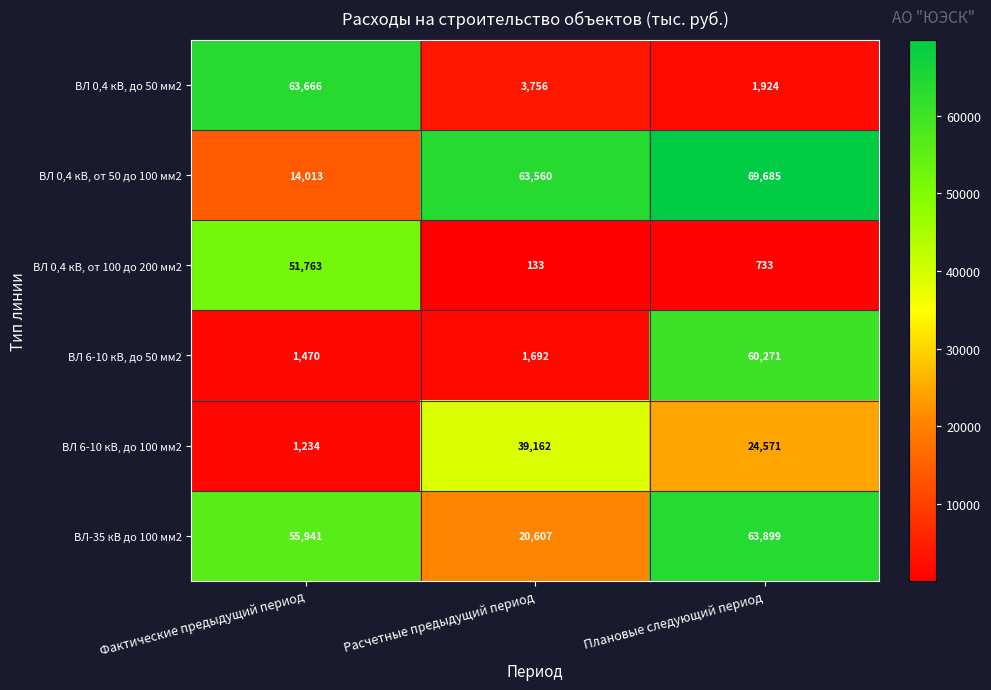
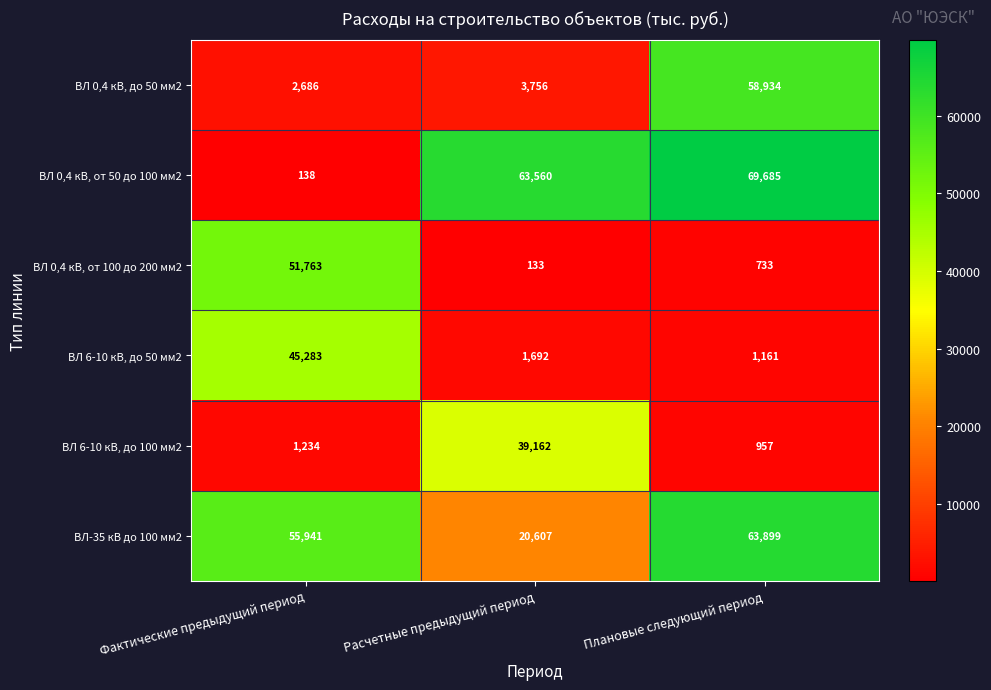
  {
    "ВЛ 0,4 кВ, до 50 мм2": {
-     "Фактические предыдущий период": "63,666",
+     "Фактические предыдущий период": "2,686",
      "Расчетные предыдущий период": "3,756",
-     "Плановые следующий период": "1,924"
+     "Плановые следующий период": "58,934"
    },
    "ВЛ 0,4 кВ, от 50 до 100 мм2": {
-     "Фактические предыдущий период": "14,013",
+     "Фактические предыдущий период": "138",
      "Расчетные предыдущий период": "63,560",
      "Плановые следующий период": "69,685"
    },
    "ВЛ 0,4 кВ, от 100 до 200 мм2": {
      "Фактические предыдущий период": "51,763",
      "Расчетные предыдущий период": "133",
      "Плановые следующий период": "733"
    },
    "ВЛ 6-10 кВ, до 50 мм2": {
-     "Фактические предыдущий период": "1,470",
+     "Фактические предыдущий период": "45,283",
      "Расчетные предыдущий период": "1,692",
-     "Плановые следующий период": "60,271"
+     "Плановые следующий период": "1,161"
    },
    "ВЛ 6-10 кВ, до 100 мм2": {
      "Фактические предыдущий период": "1,234",
      "Расчетные предыдущий период": "39,162",
-     "Плановые следующий период": "24,571"
+     "Плановые следующий период": "957"
    },
    "ВЛ-35 кВ до 100 мм2": {
      "Фактические предыдущий период": "55,941",
      "Расчетные предыдущий период": "20,607",
      "Плановые следующий период": "63,899"
    }
  }
